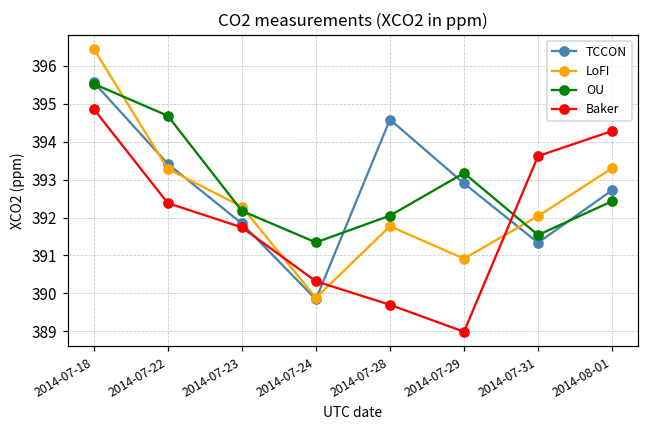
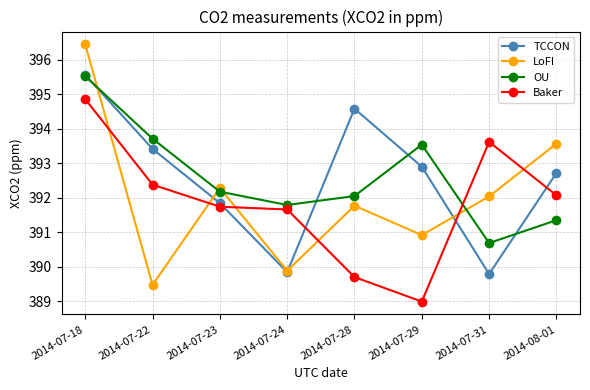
  {
    "TCCON": {
      "2014-07-22": 393.4,
      "2014-07-23": 391.8,
      "2014-07-28": 394.6,
      "2014-07-29": 392.9,
-     "2014-07-31": 391.3,
+     "2014-07-31": 389.8,
      "2014-08-01": 392.7
    },
    "LoFI": {
      "2014-07-18": 396.4,
-     "2014-07-22": 393.3,
+     "2014-07-22": 389.5,
      "2014-07-23": 392.3,
      "2014-07-28": 391.8,
      "2014-07-29": 390.9,
      "2014-07-31": 392.0,
-     "2014-08-01": 393.3
+     "2014-08-01": 393.6
    },
    "OU": {
-     "2014-07-22": 394.7,
+     "2014-07-22": 393.7,
      "2014-07-23": 392.2,
-     "2014-07-24": 391.3,
+     "2014-07-24": 391.8,
      "2014-07-28": 392.1,
-     "2014-07-29": 393.2,
-     "2014-07-31": 391.5,
-     "2014-08-01": 392.4
+     "2014-07-29": 393.5,
+     "2014-07-31": 390.7,
+     "2014-08-01": 391.3
    },
    "Baker": {
      "2014-07-18": 394.9,
      "2014-07-22": 392.4,
      "2014-07-23": 391.7,
-     "2014-07-24": 390.3,
+     "2014-07-24": 391.7,
      "2014-07-28": 389.7,
      "2014-07-29": 389.0,
      "2014-07-31": 393.6,
-     "2014-08-01": 394.3
+     "2014-08-01": 392.1
    }
  }
